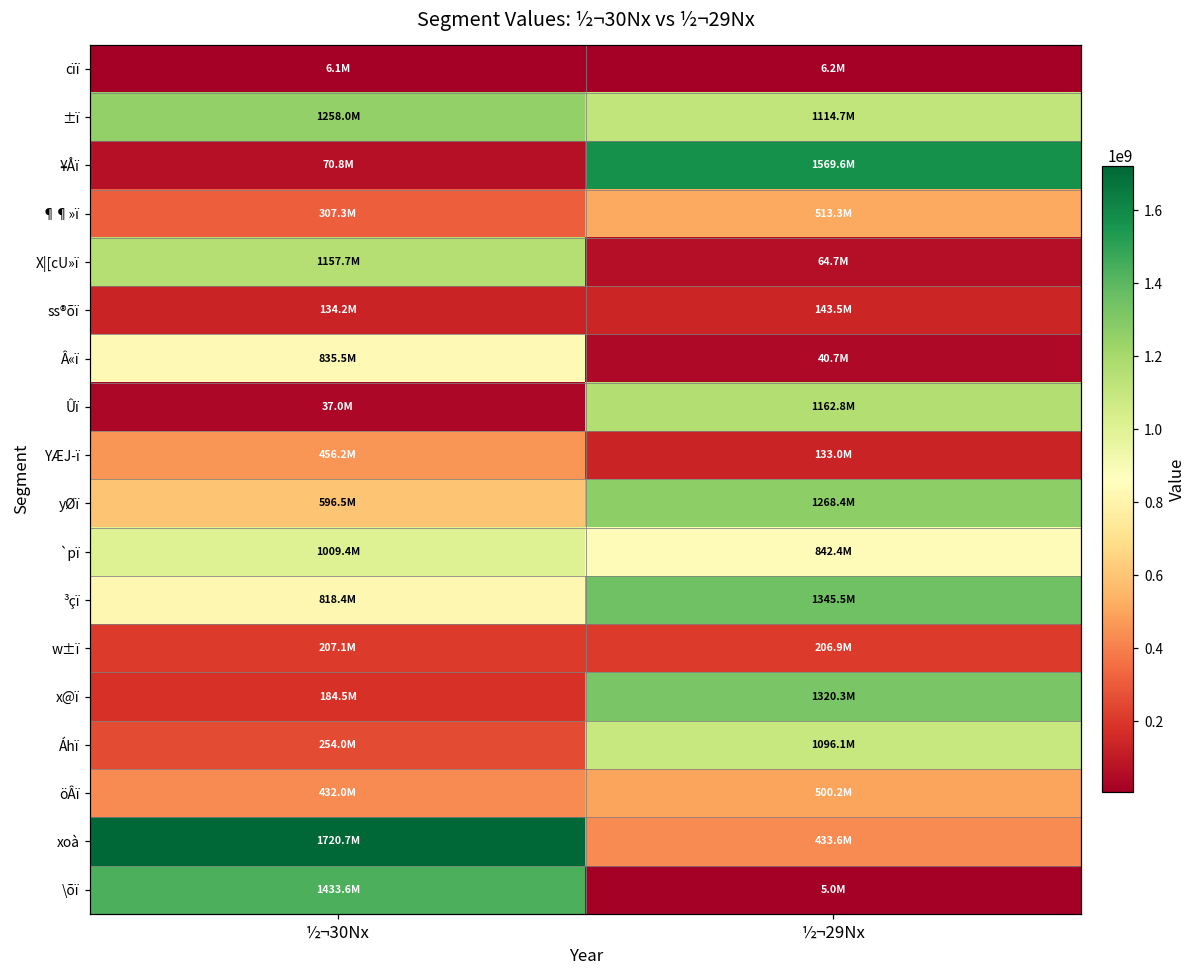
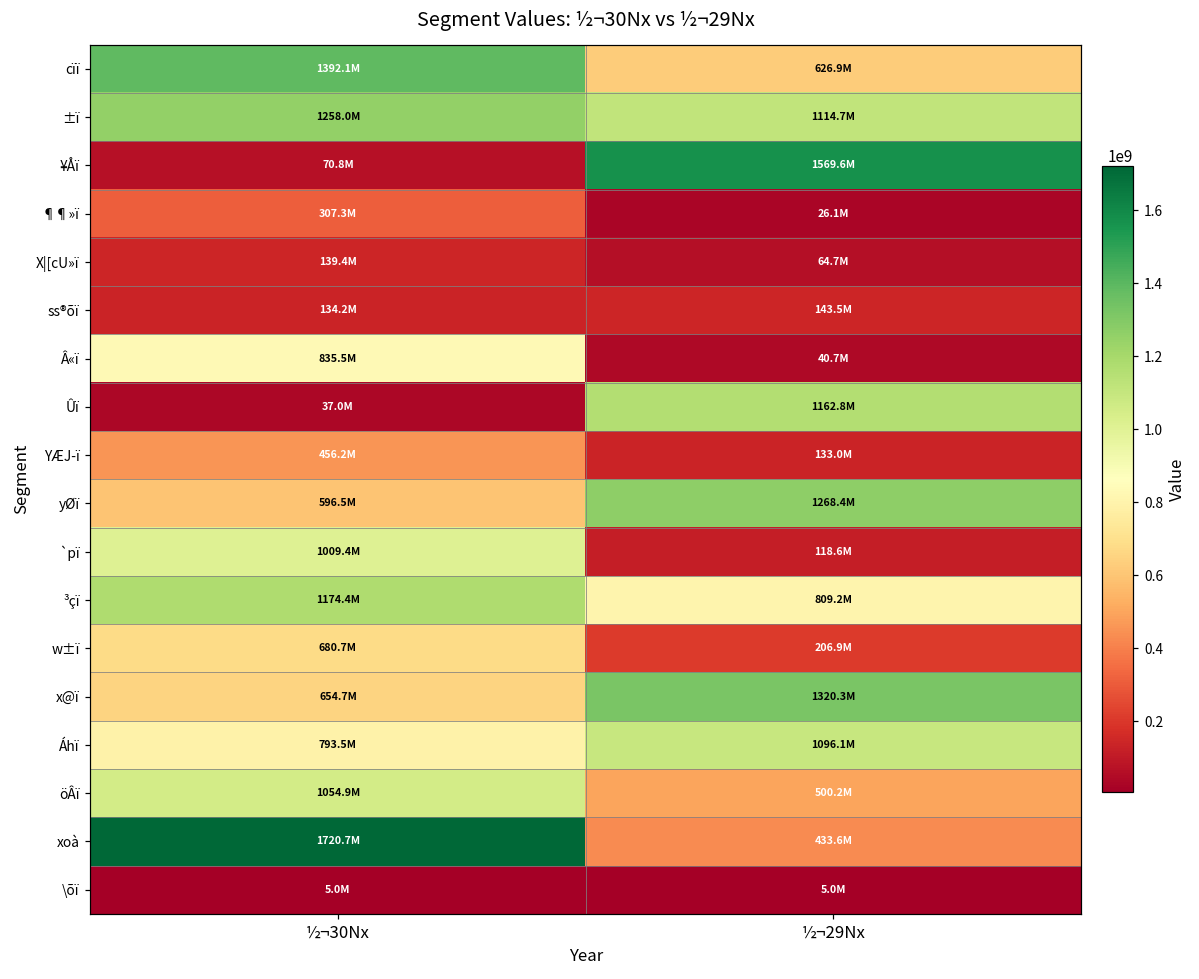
  {
    "cïï": {
-     "½¬30Nx": "6.1M",
-     "½¬29Nx": "6.2M"
+     "½¬30Nx": "1392.1M",
+     "½¬29Nx": "626.9M"
    },
    "±ï": {
      "½¬30Nx": "1258.0M",
      "½¬29Nx": "1114.7M"
    },
    "¥Åï": {
      "½¬30Nx": "70.8M",
      "½¬29Nx": "1569.6M"
    },
    "¶¶»ï": {
      "½¬30Nx": "307.3M",
-     "½¬29Nx": "513.3M"
+     "½¬29Nx": "26.1M"
    },
    "X|[cU»ï": {
-     "½¬30Nx": "1157.7M",
+     "½¬30Nx": "139.4M",
      "½¬29Nx": "64.7M"
    },
    "ss®õï": {
      "½¬30Nx": "134.2M",
      "½¬29Nx": "143.5M"
    },
    "Â«ï": {
      "½¬30Nx": "835.5M",
      "½¬29Nx": "40.7M"
    },
    "Ûï": {
      "½¬30Nx": "37.0M",
      "½¬29Nx": "1162.8M"
    },
    "YÆJ­ï": {
      "½¬30Nx": "456.2M",
      "½¬29Nx": "133.0M"
    },
    "yØï": {
      "½¬30Nx": "596.5M",
      "½¬29Nx": "1268.4M"
    },
    "`pï": {
      "½¬30Nx": "1009.4M",
-     "½¬29Nx": "842.4M"
+     "½¬29Nx": "118.6M"
    },
    "³çï": {
-     "½¬30Nx": "818.4M",
-     "½¬29Nx": "1345.5M"
+     "½¬30Nx": "1174.4M",
+     "½¬29Nx": "809.2M"
    },
    "w±ï": {
-     "½¬30Nx": "207.1M",
+     "½¬30Nx": "680.7M",
      "½¬29Nx": "206.9M"
    },
    "x@ï": {
-     "½¬30Nx": "184.5M",
+     "½¬30Nx": "654.7M",
      "½¬29Nx": "1320.3M"
    },
    "Áhï": {
-     "½¬30Nx": "254.0M",
+     "½¬30Nx": "793.5M",
      "½¬29Nx": "1096.1M"
    },
    "öÂï": {
-     "½¬30Nx": "432.0M",
+     "½¬30Nx": "1054.9M",
      "½¬29Nx": "500.2M"
    },
    "xoà": {
      "½¬30Nx": "1720.7M",
      "½¬29Nx": "433.6M"
    },
    "\\õï": {
-     "½¬30Nx": "1433.6M",
+     "½¬30Nx": "5.0M",
      "½¬29Nx": "5.0M"
    }
  }
